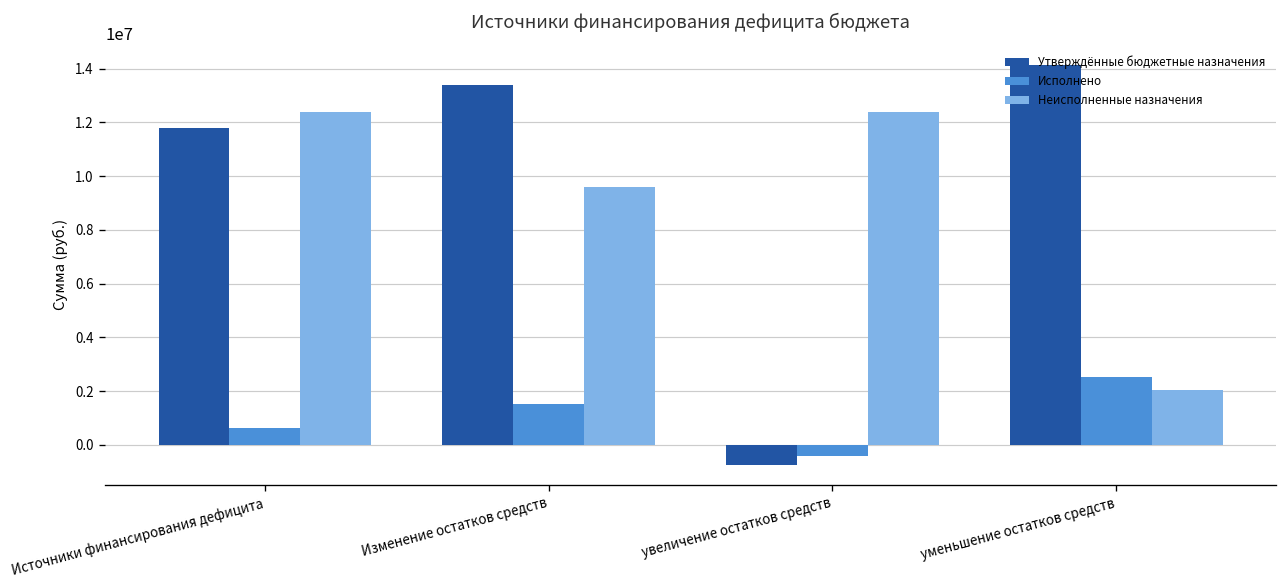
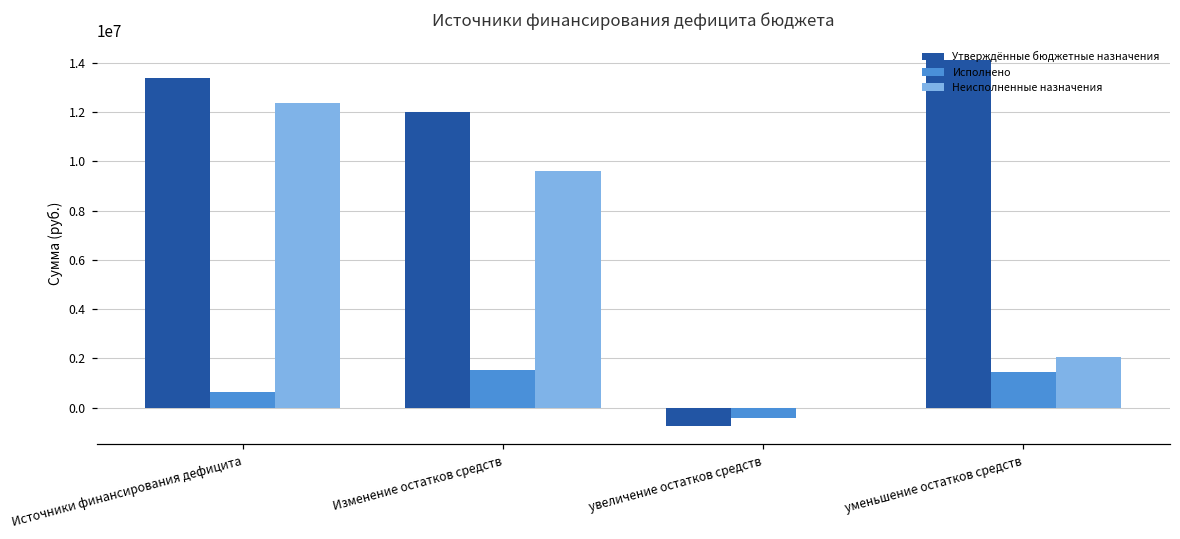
  {
    "Утверждённые бюджетные назначения": {
-     "Источники финансирования дефицита": 11800000,
-     "Изменение остатков средств": 13400000,
+     "Источники финансирования дефицита": 13400000,
+     "Изменение остатков средств": 12000000,
      "увеличение остатков средств": -700000,
      "уменьшение остатков средств": 14100000
    },
    "Исполнено": {
      "Источники финансирования дефицита": 600000,
      "Изменение остатков средств": 1500000,
      "увеличение остатков средств": -400000,
-     "уменьшение остатков средств": 2500000
+     "уменьшение остатков средств": 1400000
    },
    "Неисполненные назначения": {
      "Источники финансирования дефицита": 12400000,
      "Изменение остатков средств": 9600000,
-     "увеличение остатков средств": 12400000,
+     "увеличение остатков средств": 0,
      "уменьшение остатков средств": 2100000
    }
  }
